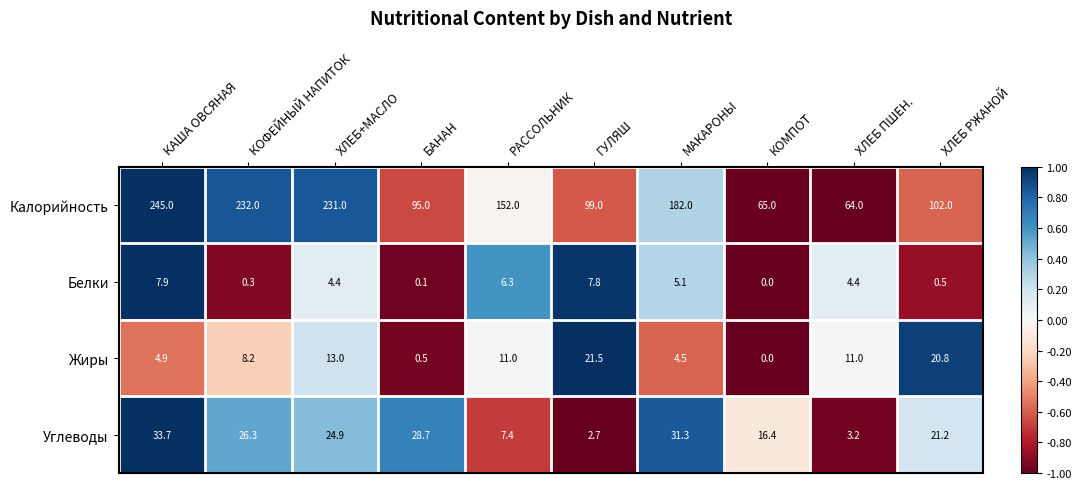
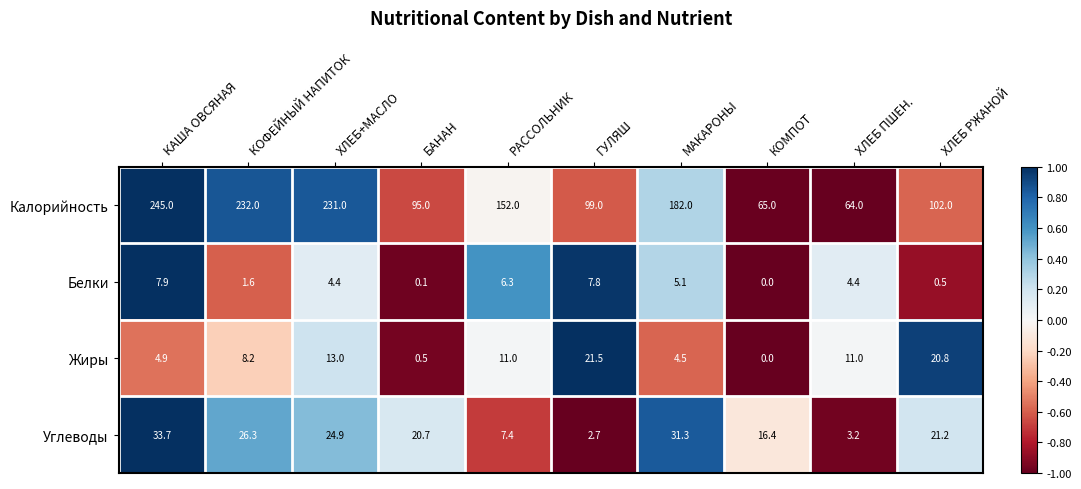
  {
    "Калорийность": {
      "КАША ОВСЯНАЯ": 245.0,
      "КОФЕЙНЫЙ НАПИТОК": 232.0,
      "ХЛЕБ+МАСЛО": 231.0,
      "БАНАН": 95.0,
      "РАССОЛЬНИК": 152.0,
      "ГУЛЯШ": 99.0,
      "МАКАРОНЫ": 182.0,
      "КОМПОТ": 65.0,
      "ХЛЕБ ПШЕН.": 64.0,
      "ХЛЕБ РЖАНОЙ": 102.0
    },
    "Белки": {
      "КАША ОВСЯНАЯ": 7.9,
-     "КОФЕЙНЫЙ НАПИТОК": 0.3,
+     "КОФЕЙНЫЙ НАПИТОК": 1.6,
      "ХЛЕБ+МАСЛО": 4.4,
      "БАНАН": 0.1,
      "РАССОЛЬНИК": 6.3,
      "ГУЛЯШ": 7.8,
      "МАКАРОНЫ": 5.1,
      "КОМПОТ": 0.0,
      "ХЛЕБ ПШЕН.": 4.4,
      "ХЛЕБ РЖАНОЙ": 0.5
    },
    "Жиры": {
      "КАША ОВСЯНАЯ": 4.9,
      "КОФЕЙНЫЙ НАПИТОК": 8.2,
      "ХЛЕБ+МАСЛО": 13.0,
      "БАНАН": 0.5,
      "РАССОЛЬНИК": 11.0,
      "ГУЛЯШ": 21.5,
      "МАКАРОНЫ": 4.5,
      "КОМПОТ": 0.0,
      "ХЛЕБ ПШЕН.": 11.0,
      "ХЛЕБ РЖАНОЙ": 20.8
    },
    "Углеводы": {
      "КАША ОВСЯНАЯ": 33.7,
      "КОФЕЙНЫЙ НАПИТОК": 26.3,
      "ХЛЕБ+МАСЛО": 24.9,
-     "БАНАН": 28.7,
+     "БАНАН": 20.7,
      "РАССОЛЬНИК": 7.4,
      "ГУЛЯШ": 2.7,
      "МАКАРОНЫ": 31.3,
      "КОМПОТ": 16.4,
      "ХЛЕБ ПШЕН.": 3.2,
      "ХЛЕБ РЖАНОЙ": 21.2
    }
  }
